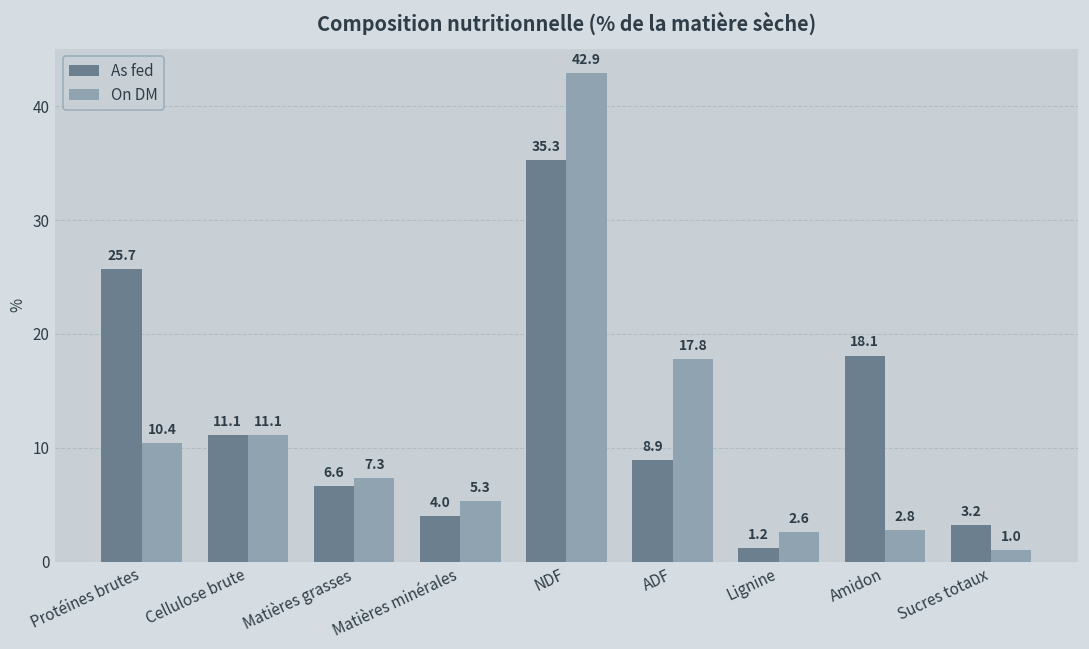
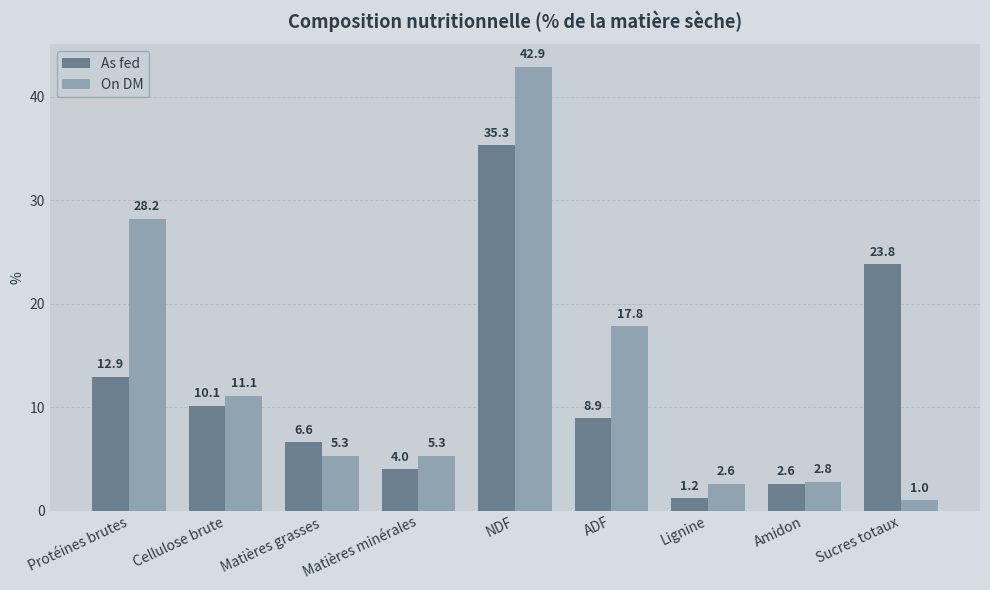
  {
    "As fed": {
-     "Protéines brutes": 25.7,
-     "Cellulose brute": 11.1,
+     "Protéines brutes": 12.9,
+     "Cellulose brute": 10.1,
      "Matières grasses": 6.6,
      "Matières minérales": 4.0,
      "NDF": 35.3,
      "ADF": 8.9,
      "Lignine": 1.2,
-     "Amidon": 18.1,
-     "Sucres totaux": 3.2
+     "Amidon": 2.6,
+     "Sucres totaux": 23.8
    },
    "On DM": {
-     "Protéines brutes": 10.4,
+     "Protéines brutes": 28.2,
      "Cellulose brute": 11.1,
-     "Matières grasses": 7.3,
+     "Matières grasses": 5.3,
      "Matières minérales": 5.3,
      "NDF": 42.9,
      "ADF": 17.8,
      "Lignine": 2.6,
      "Amidon": 2.8,
      "Sucres totaux": 1.0
    }
  }
